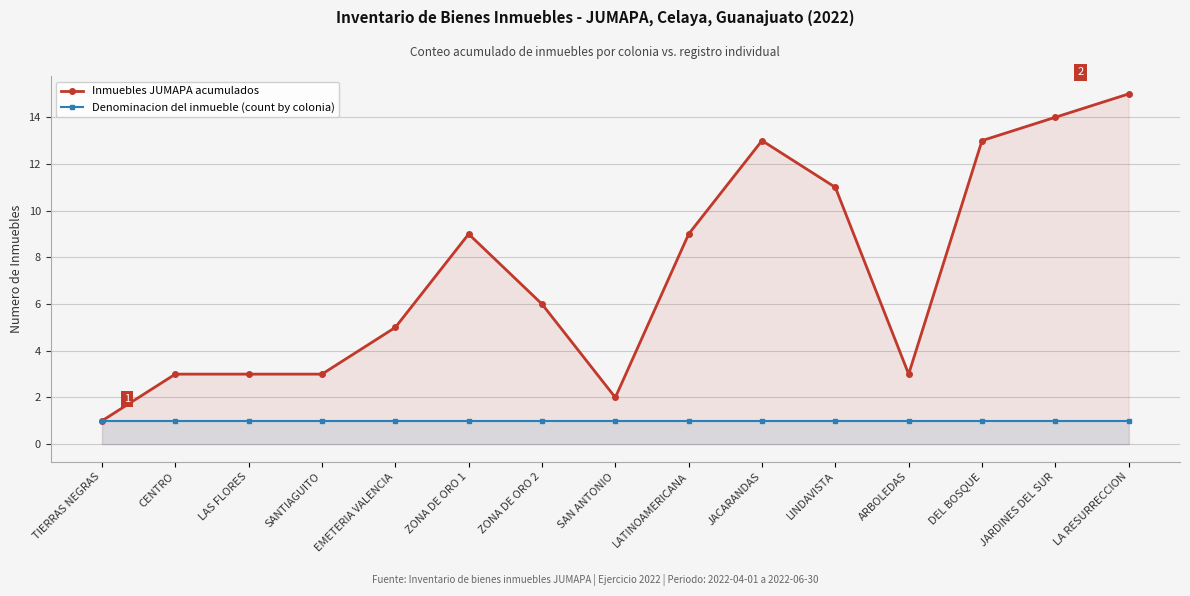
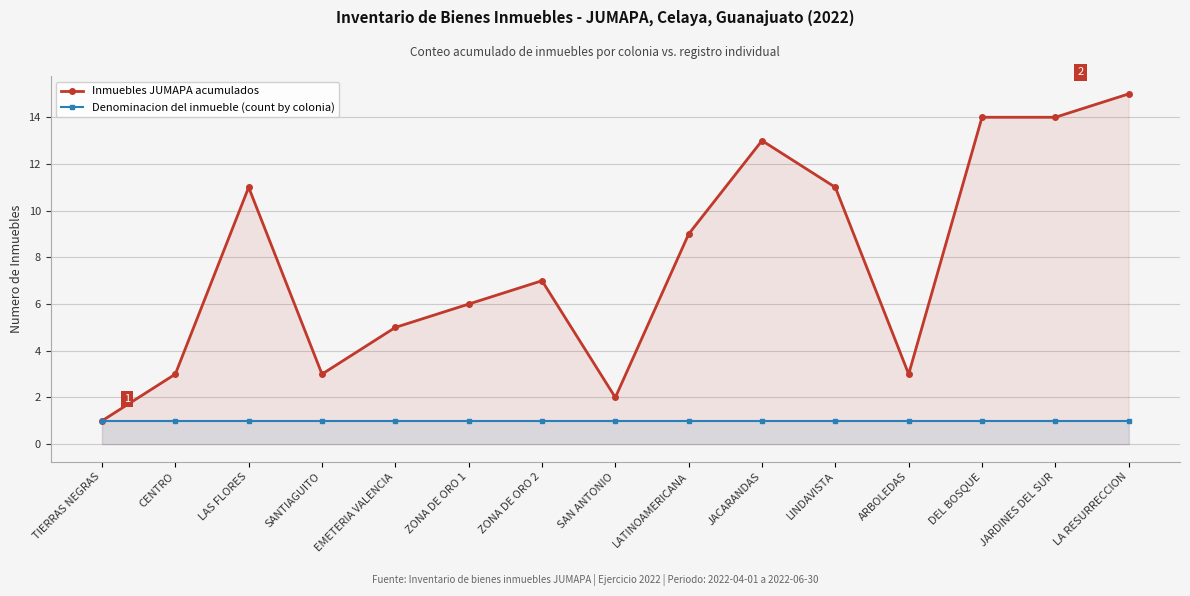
  {
    "Inmuebles JUMAPA acumulados": {
      "CENTRO": 3,
-     "LAS FLORES": 3,
+     "LAS FLORES": 11,
      "SANTIAGUITO": 3,
      "EMETERIA VALENCIA": 5,
-     "ZONA DE ORO 1": 9,
-     "ZONA DE ORO 2": 6,
+     "ZONA DE ORO 1": 6,
+     "ZONA DE ORO 2": 7,
      "SAN ANTONIO": 2,
      "LATINOAMERICANA": 9,
      "JACARANDAS": 13,
      "LINDAVISTA": 11,
      "ARBOLEDAS": 3,
-     "DEL BOSQUE": 13,
+     "DEL BOSQUE": 14,
      "JARDINES DEL SUR": 14,
      "LA RESURRECCION": 15
    },
    "Denominacion del inmueble (count by colonia)": {
      "CENTRO": 1,
      "LAS FLORES": 1,
      "SANTIAGUITO": 1,
      "EMETERIA VALENCIA": 1,
      "ZONA DE ORO 1": 1,
      "ZONA DE ORO 2": 1,
      "SAN ANTONIO": 1,
      "LATINOAMERICANA": 1,
      "JACARANDAS": 1,
      "LINDAVISTA": 1,
      "ARBOLEDAS": 1,
      "DEL BOSQUE": 1,
      "JARDINES DEL SUR": 1,
      "LA RESURRECCION": 1
    }
  }
